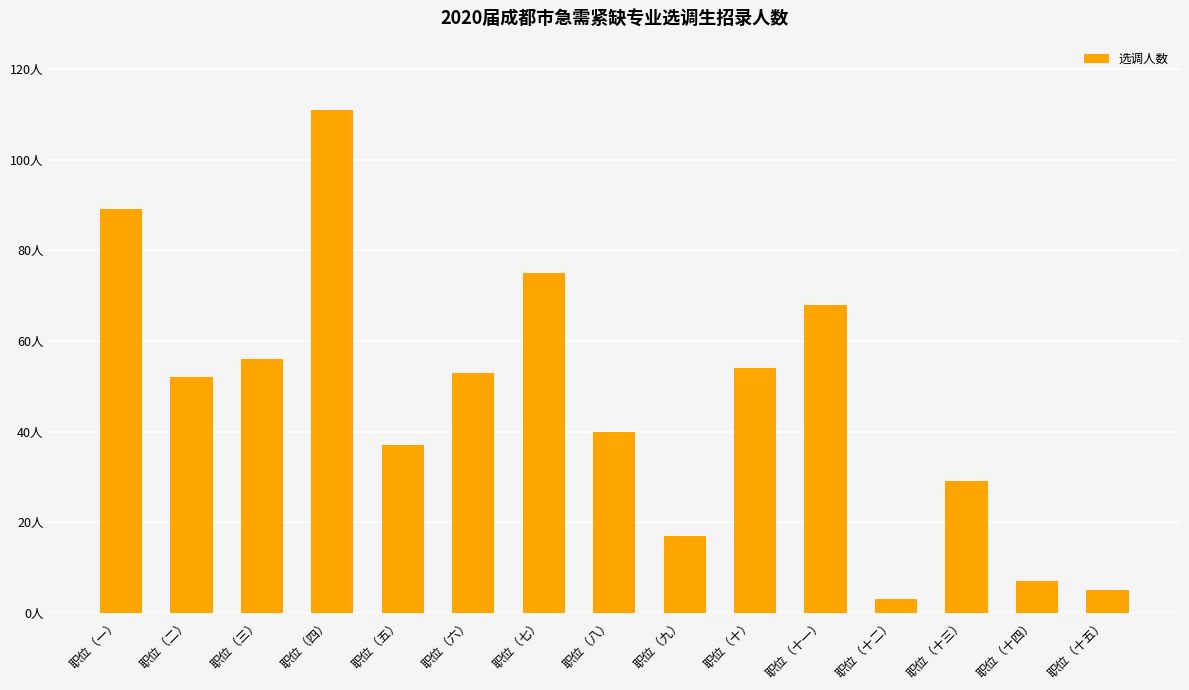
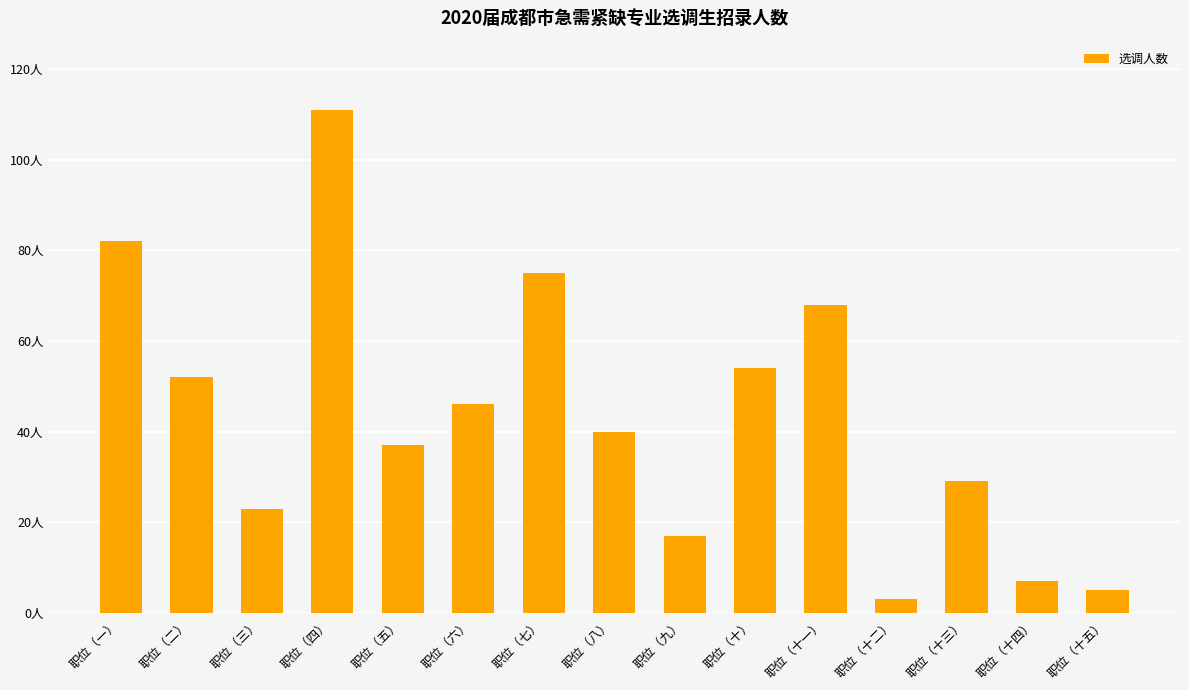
  {
-   "职位（一）": "89人",
+   "职位（一）": "82人",
    "职位（二）": "52人",
-   "职位（三）": "56人",
+   "职位（三）": "23人",
    "职位（四）": "111人",
    "职位（五）": "37人",
-   "职位（六）": "53人",
+   "职位（六）": "46人",
    "职位（七）": "75人",
    "职位（八）": "40人",
    "职位（九）": "17人",
    "职位（十）": "54人",
    "职位（十一）": "68人",
    "职位（十二）": "3人",
    "职位（十三）": "29人",
    "职位（十四）": "7人",
    "职位（十五）": "5人"
  }
